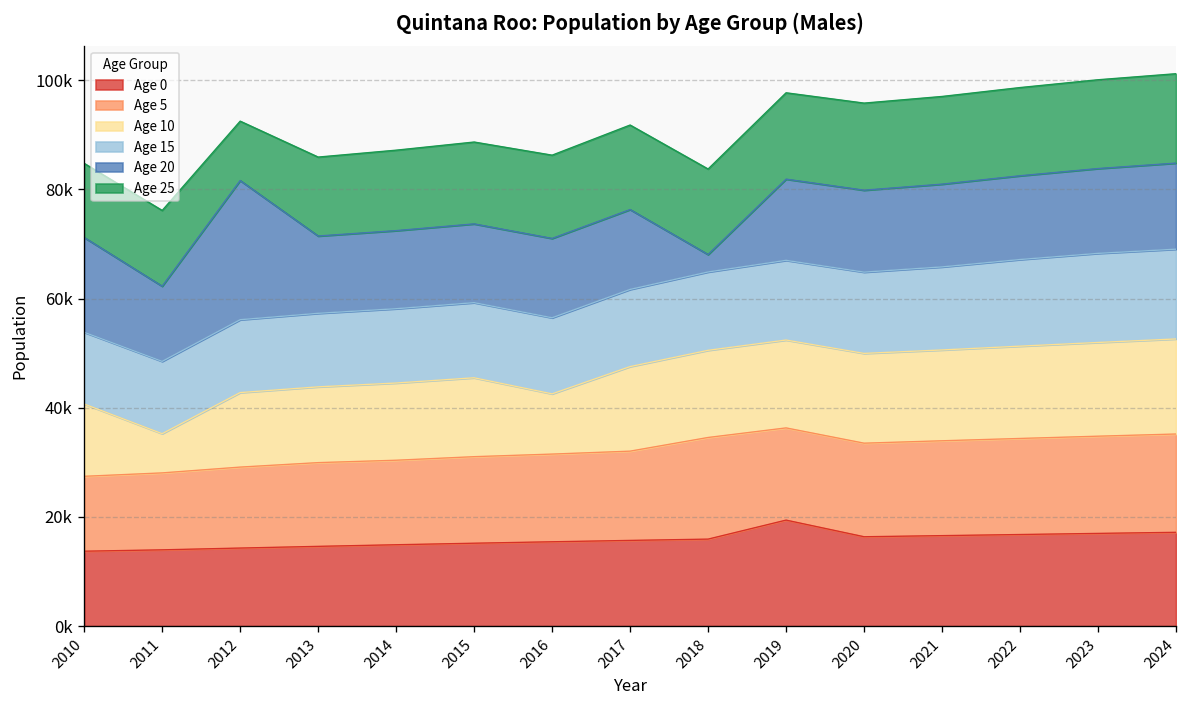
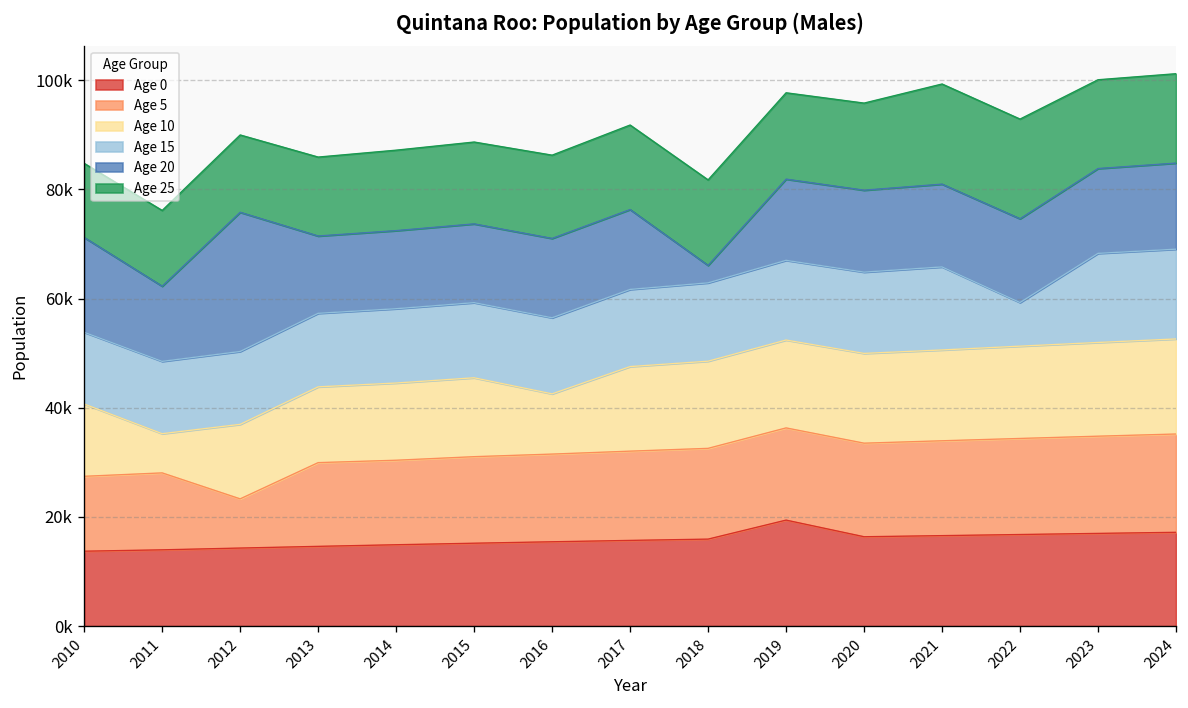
  {
    "Age 0": {
      "2010": 14000,
      "2011": 14000,
      "2012": 14000,
      "2013": 15000,
      "2014": 15000,
      "2015": 15000,
      "2016": 15000,
      "2017": 16000,
      "2018": 16000,
      "2019": 19000,
      "2020": 16000,
      "2021": 17000,
      "2022": 17000,
      "2023": 17000,
      "2024": 17000
    },
    "Age 5": {
      "2010": 14000,
      "2011": 14000,
-     "2012": 15000,
+     "2012": 9000,
      "2013": 15000,
      "2014": 15000,
      "2015": 16000,
      "2016": 16000,
      "2017": 16000,
-     "2018": 19000,
+     "2018": 17000,
      "2019": 17000,
      "2020": 17000,
      "2021": 17000,
      "2022": 18000,
      "2023": 18000,
      "2024": 18000
    },
    "Age 10": {
      "2010": 13000,
      "2011": 7000,
      "2012": 14000,
      "2013": 14000,
      "2014": 14000,
      "2015": 14000,
      "2016": 11000,
      "2017": 15000,
      "2018": 16000,
      "2019": 16000,
      "2020": 16000,
      "2021": 17000,
      "2022": 17000,
      "2023": 17000,
      "2024": 17000
    },
    "Age 15": {
      "2010": 13000,
      "2011": 13000,
      "2012": 13000,
      "2013": 13000,
      "2014": 14000,
      "2015": 14000,
      "2016": 14000,
      "2017": 14000,
      "2018": 14000,
      "2019": 15000,
      "2020": 15000,
      "2021": 15000,
-     "2022": 16000,
+     "2022": 8000,
      "2023": 16000,
      "2024": 16000
    },
    "Age 20": {
      "2010": 17000,
      "2011": 14000,
      "2012": 25000,
      "2013": 14000,
      "2014": 14000,
      "2015": 14000,
      "2016": 15000,
      "2017": 15000,
      "2018": 3000,
      "2019": 15000,
      "2020": 15000,
      "2021": 15000,
      "2022": 15000,
      "2023": 16000,
      "2024": 16000
    },
    "Age 25": {
      "2010": 14000,
      "2011": 14000,
-     "2012": 11000,
+     "2012": 14000,
      "2013": 14000,
      "2014": 15000,
      "2015": 15000,
      "2016": 15000,
      "2017": 15000,
      "2018": 16000,
      "2019": 16000,
      "2020": 16000,
-     "2021": 16000,
-     "2022": 16000,
+     "2021": 18000,
+     "2022": 18000,
      "2023": 16000,
      "2024": 16000
    }
  }
